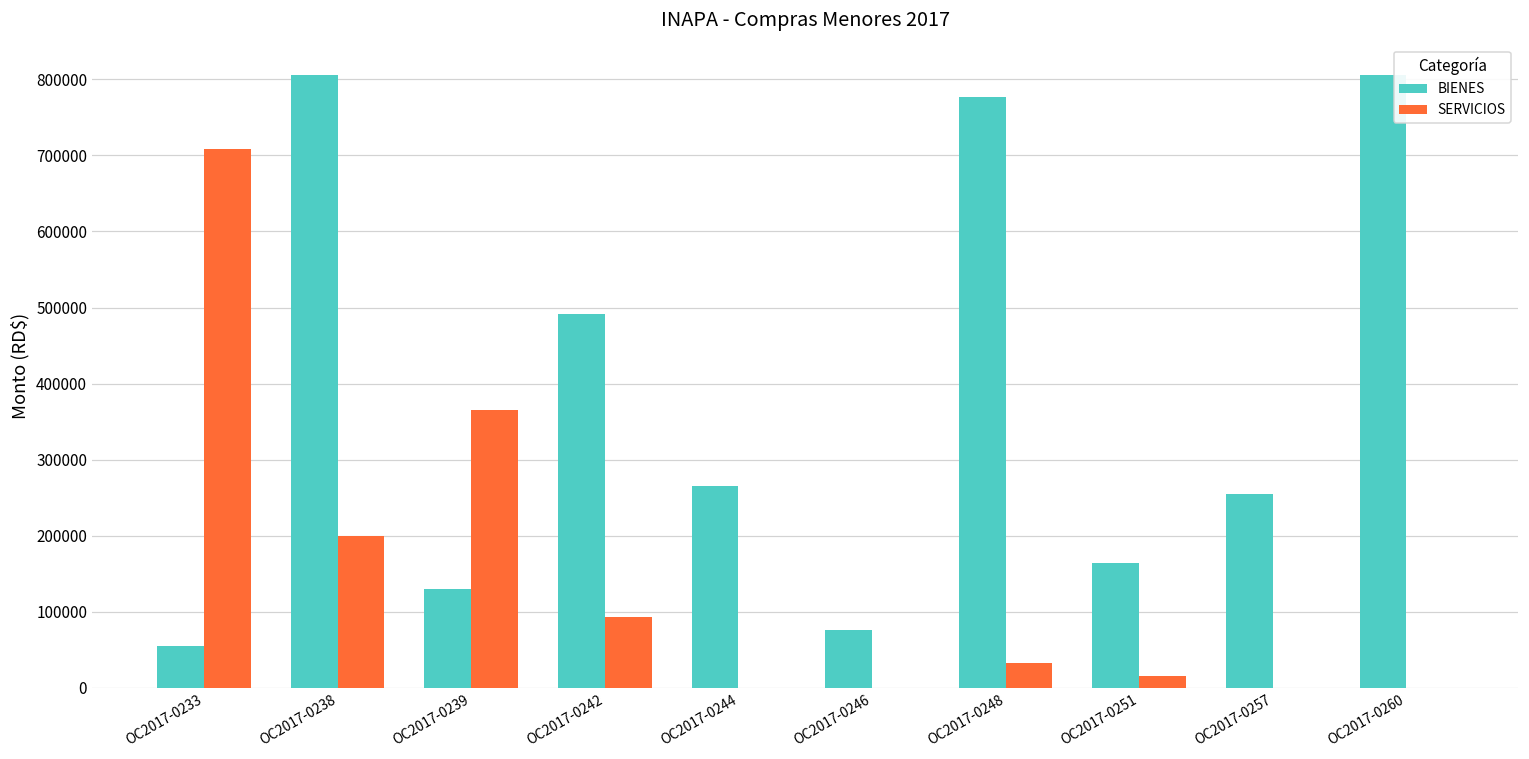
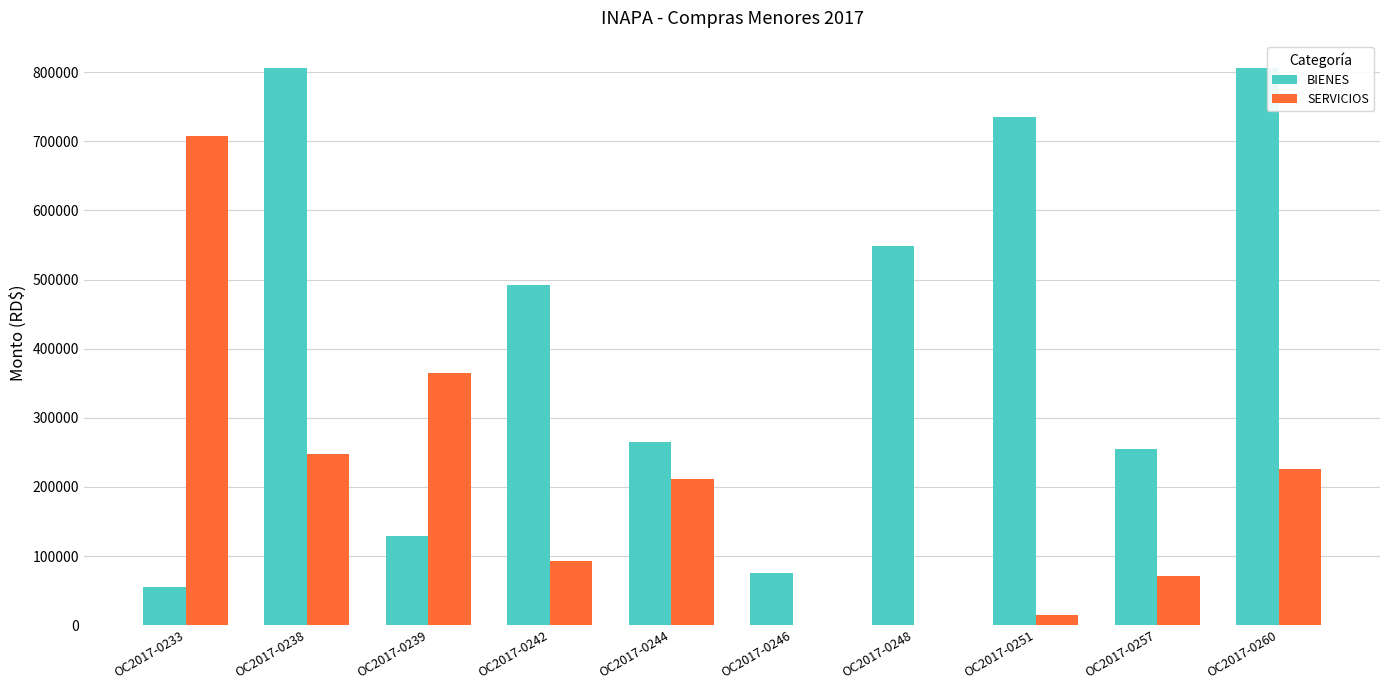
  {
    "BIENES": {
      "OC2017-0233": 50000,
      "OC2017-0238": 810000,
      "OC2017-0239": 130000,
      "OC2017-0242": 490000,
      "OC2017-0244": 260000,
      "OC2017-0246": 80000,
-     "OC2017-0248": 780000,
-     "OC2017-0251": 160000,
+     "OC2017-0248": 550000,
+     "OC2017-0251": 730000,
      "OC2017-0257": 250000,
      "OC2017-0260": 810000
    },
    "SERVICIOS": {
      "OC2017-0233": 710000,
-     "OC2017-0238": 200000,
+     "OC2017-0238": 250000,
      "OC2017-0239": 370000,
      "OC2017-0242": 90000,
-     "OC2017-0244": 0,
+     "OC2017-0244": 210000,
      "OC2017-0246": 0,
-     "OC2017-0248": 30000,
+     "OC2017-0248": 0,
      "OC2017-0251": 20000,
-     "OC2017-0257": 0,
-     "OC2017-0260": 0
+     "OC2017-0257": 70000,
+     "OC2017-0260": 230000
    }
  }
